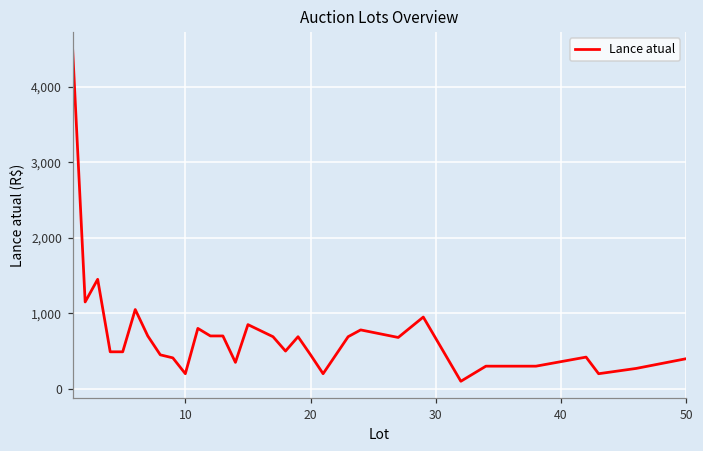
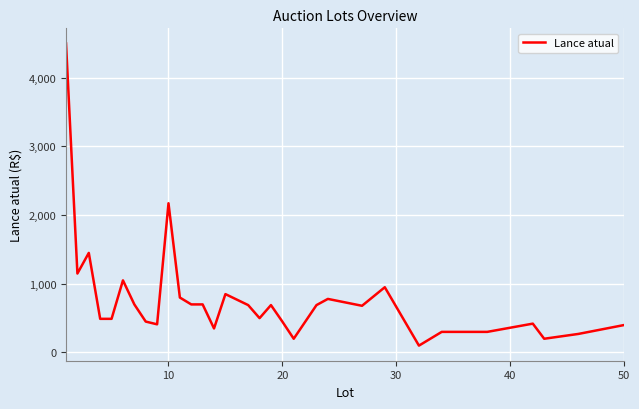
  {
-   "10": "200",
+   "10": "2,200",
    "20": "500",
    "50": "400"
  }
